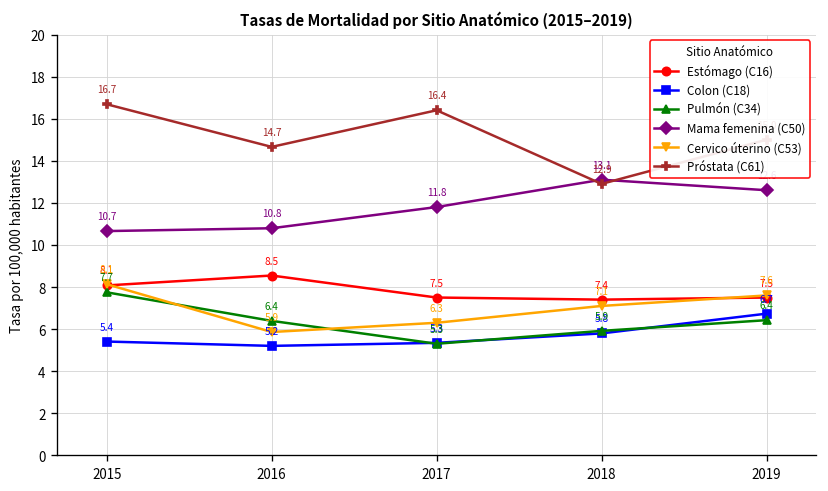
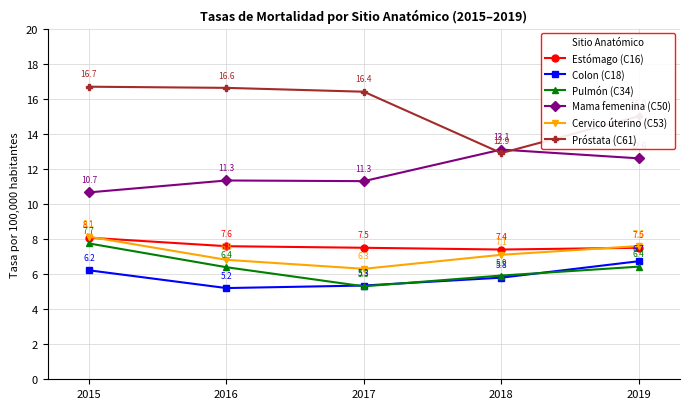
  {
    "Estómago (C16)": {
-     "2016": 8.5,
+     "2016": 7.6,
      "2017": 7.5
    },
    "Colon (C18)": {
-     "2015": 5.4,
+     "2015": 6.2,
      "2016": 5.2
    },
    "Mama femenina (C50)": {
      "2015": 10.7,
-     "2016": 10.8,
-     "2017": 11.8
+     "2016": 11.3,
+     "2017": 11.3
    },
    "Cervico úterino (C53)": {
-     "2016": 5.9,
+     "2016": 6.8,
      "2017": 6.3
    },
    "Próstata (C61)": {
      "2015": 16.7,
-     "2016": 14.7,
+     "2016": 16.6,
      "2017": 16.4
    }
  }
